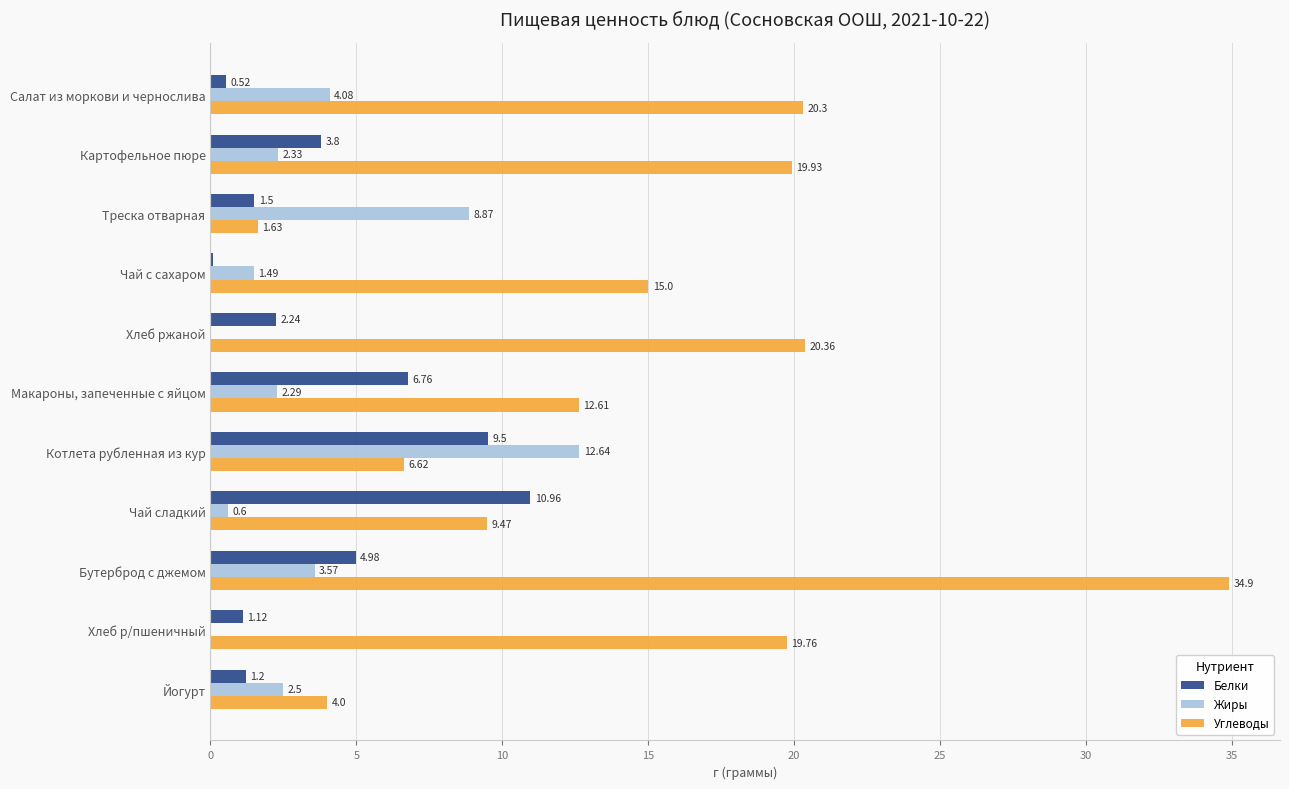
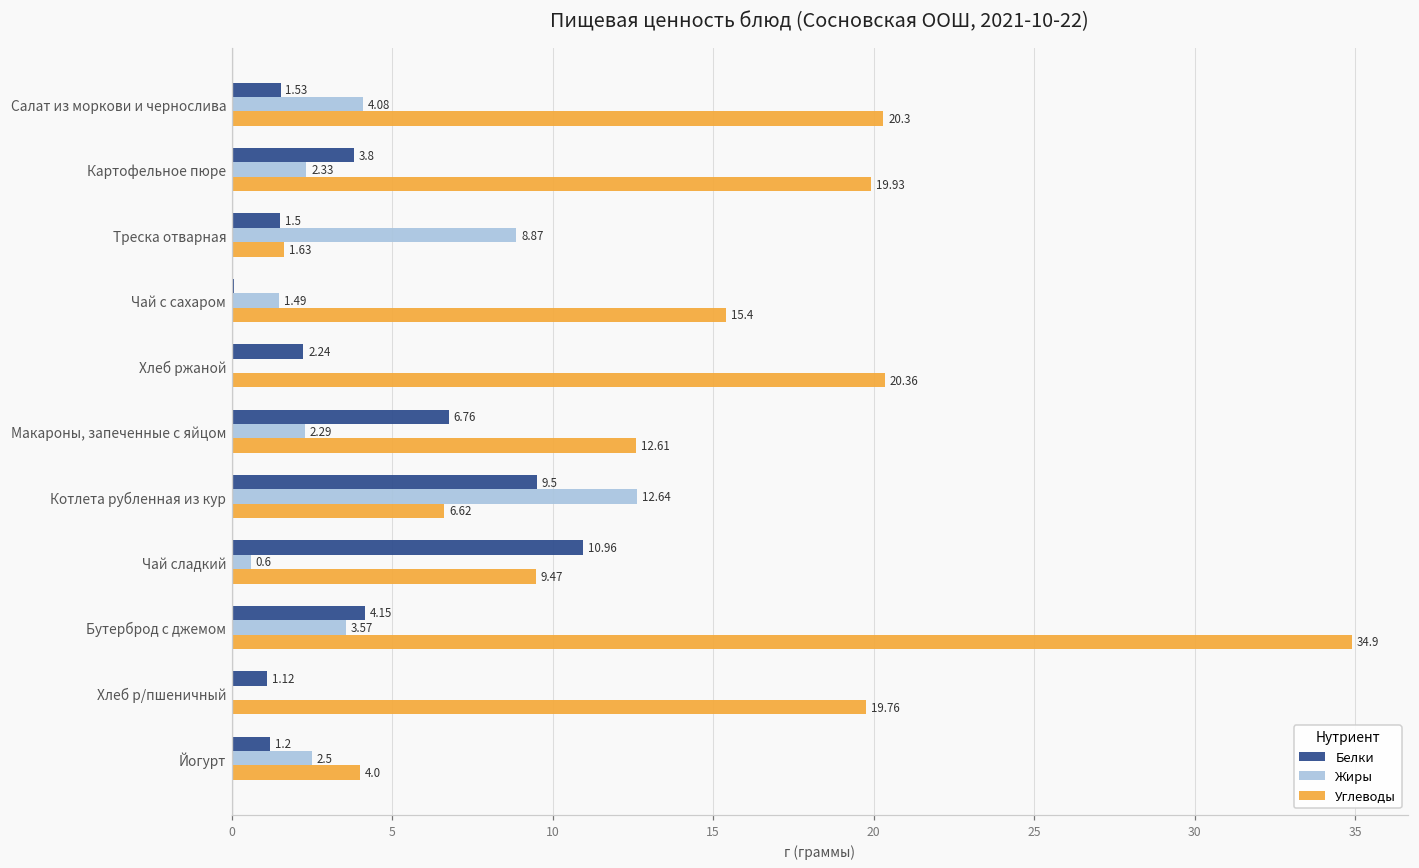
  {
    "Белки": {
-     "Салат из моркови и чернослива": 0.52,
+     "Салат из моркови и чернослива": 1.53,
      "Картофельное пюре": 3.8,
      "Треска отварная": 1.5,
      "Хлеб ржаной": 2.24,
      "Макароны, запеченные с яйцом": 6.76,
      "Котлета рубленная из кур": 9.5,
      "Чай сладкий": 10.96,
-     "Бутерброд с джемом": 4.98,
+     "Бутерброд с джемом": 4.15,
      "Хлеб р/пшеничный": 1.12,
      "Йогурт": 1.2
    },
    "Жиры": {
      "Салат из моркови и чернослива": 4.08,
      "Картофельное пюре": 2.33,
      "Треска отварная": 8.87,
      "Чай с сахаром": 1.49,
      "Макароны, запеченные с яйцом": 2.29,
      "Котлета рубленная из кур": 12.64,
      "Чай сладкий": 0.6,
      "Бутерброд с джемом": 3.57,
      "Йогурт": 2.5
    },
    "Углеводы": {
      "Салат из моркови и чернослива": 20.3,
      "Картофельное пюре": 19.93,
      "Треска отварная": 1.63,
-     "Чай с сахаром": 15.0,
+     "Чай с сахаром": 15.4,
      "Хлеб ржаной": 20.36,
      "Макароны, запеченные с яйцом": 12.61,
      "Котлета рубленная из кур": 6.62,
      "Чай сладкий": 9.47,
      "Бутерброд с джемом": 34.9,
      "Хлеб р/пшеничный": 19.76,
      "Йогурт": 4.0
    }
  }
